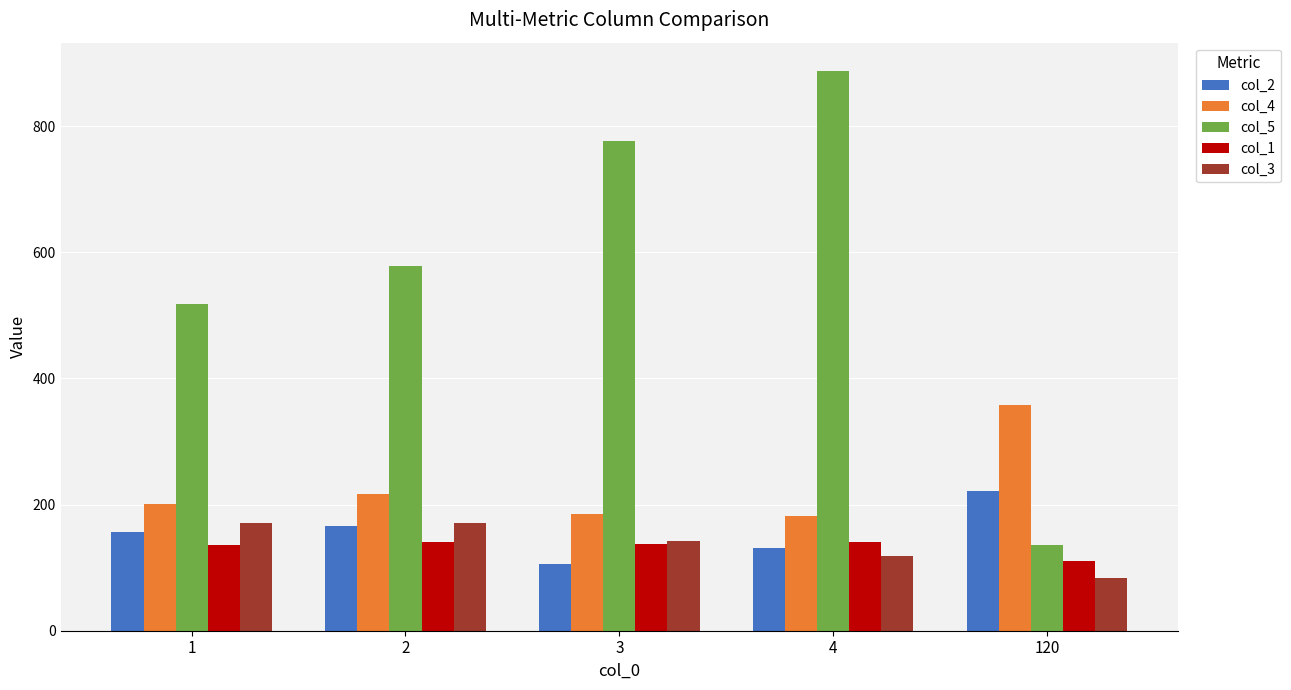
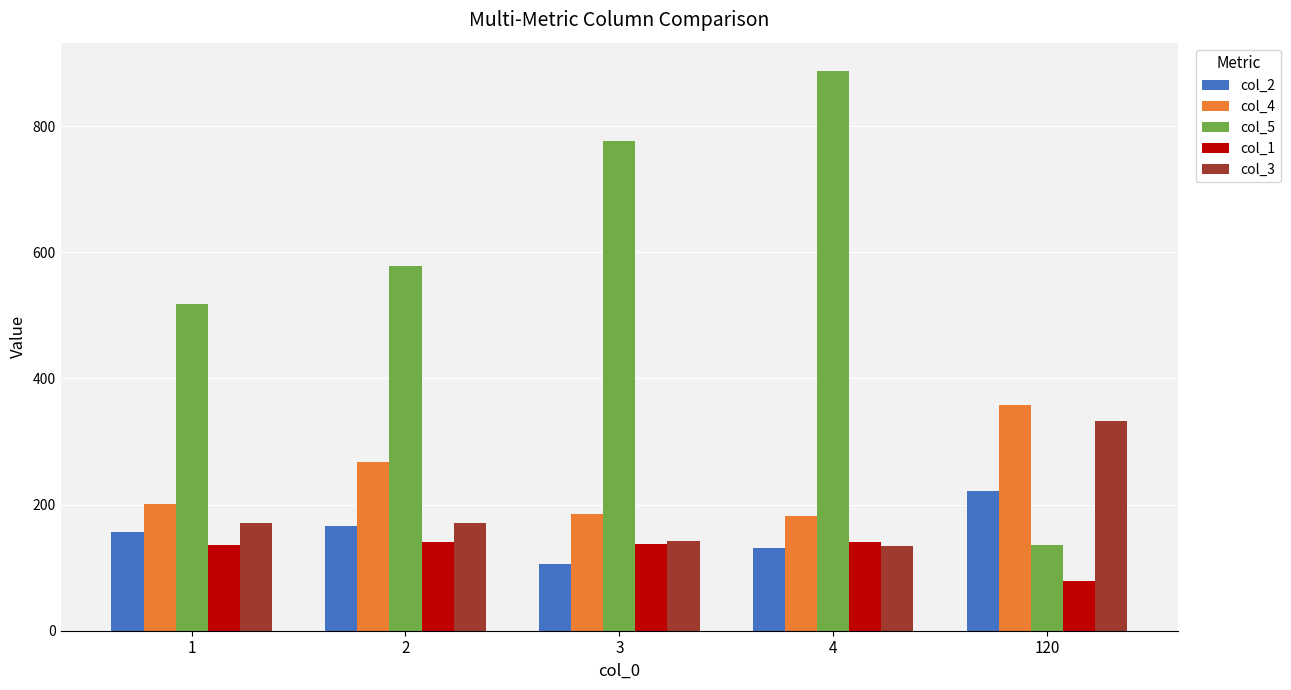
  {
    "col_2": {
      "1": 160,
      "2": 170,
      "3": 110,
      "4": 130,
      "120": 220
    },
    "col_4": {
      "1": 200,
-     "2": 220,
+     "2": 270,
      "3": 190,
      "4": 180,
      "120": 360
    },
    "col_5": {
      "1": 520,
      "2": 580,
      "3": 780,
      "4": 890,
      "120": 140
    },
    "col_1": {
      "1": 140,
      "2": 140,
      "3": 140,
      "4": 140,
-     "120": 110
+     "120": 80
    },
    "col_3": {
      "1": 170,
      "2": 170,
      "3": 140,
-     "4": 120,
-     "120": 80
+     "4": 140,
+     "120": 330
    }
  }
